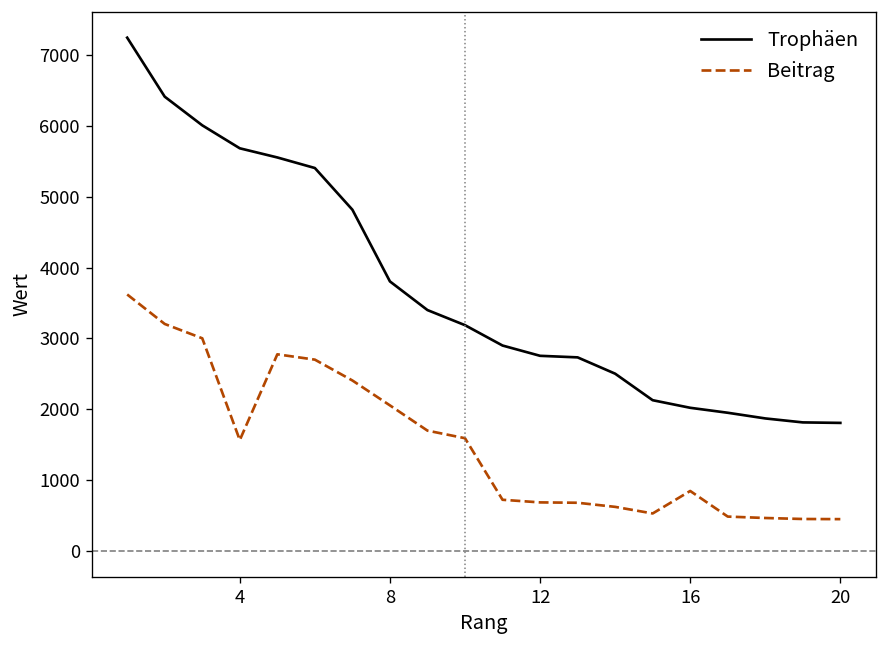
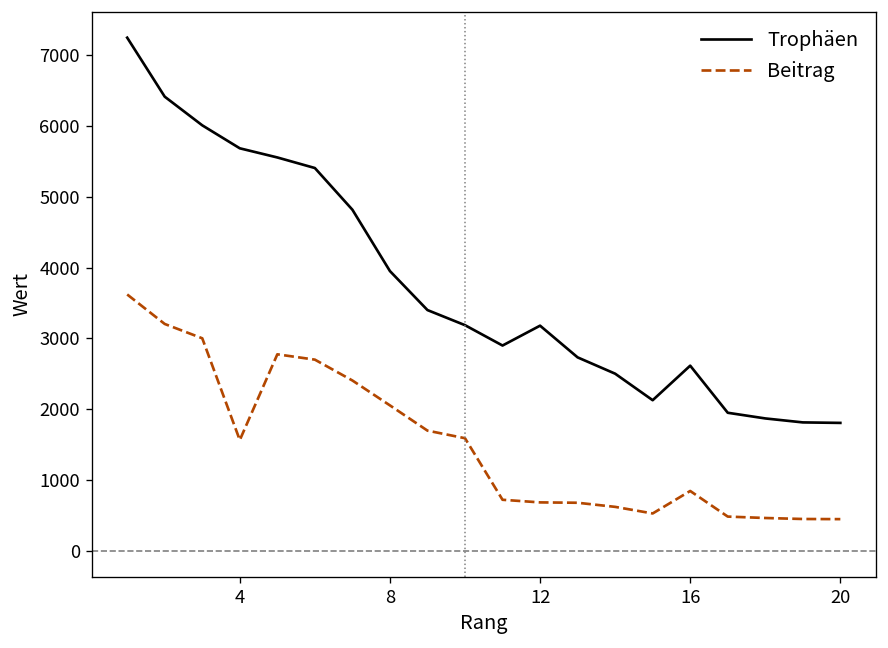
  {
    "Trophäen": {
      "4": 5700,
-     "8": 3800,
-     "12": 2800,
-     "16": 2000,
+     "8": 4000,
+     "12": 3200,
+     "16": 2600,
      "20": 1800
    },
    "Beitrag": {
      "4": 1600,
      "8": 2100,
      "12": 700,
      "16": 800,
      "20": 500
    }
  }
